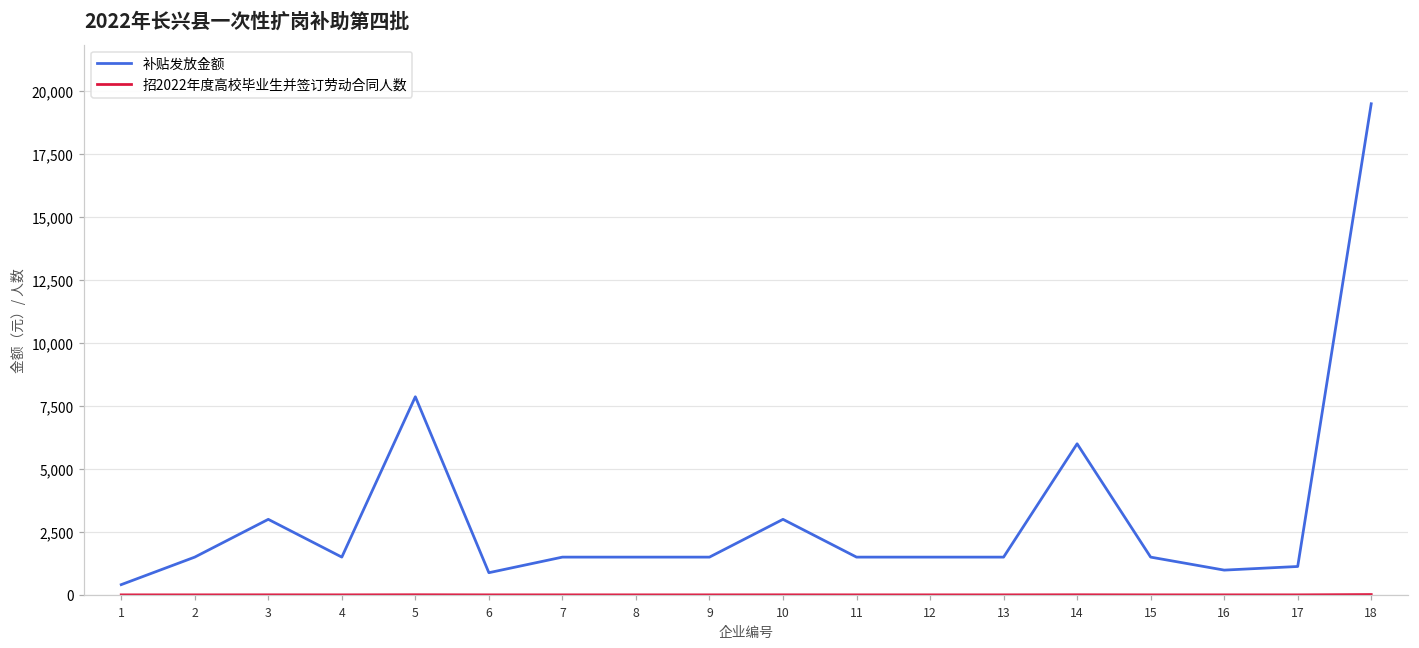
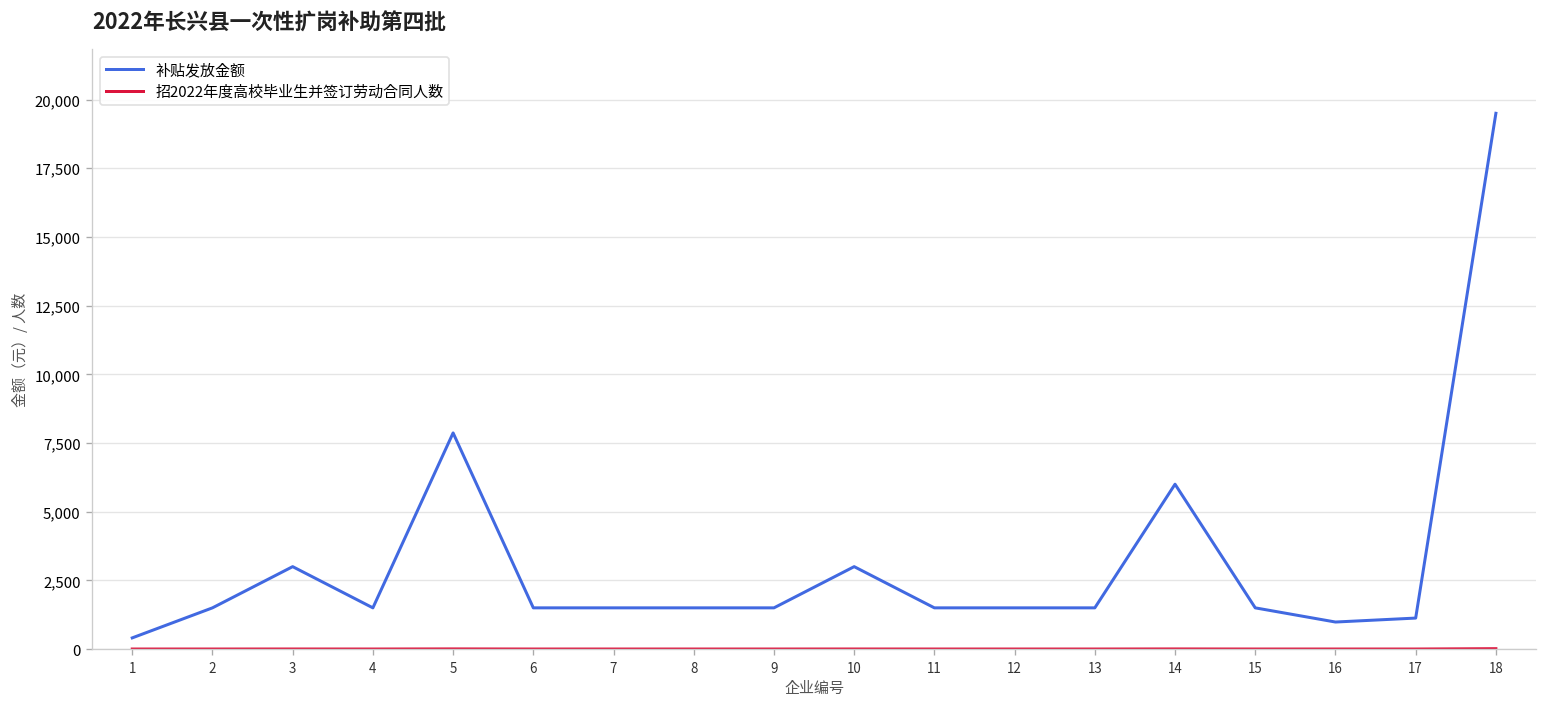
  {
    "补贴发放金额": {
      "1": "400",
      "2": "1,500",
      "3": "3,000",
      "4": "1,500",
      "5": "7,900",
-     "6": "900",
+     "6": "1,500",
      "7": "1,500",
      "8": "1,500",
      "9": "1,500",
      "10": "3,000",
      "11": "1,500",
      "12": "1,500",
      "13": "1,500",
      "14": "6,000",
      "15": "1,500",
      "16": "1,000",
      "17": "1,100",
      "18": "19,500"
    },
    "招2022年度高校毕业生并签订劳动合同人数": {
      "1": "0",
      "2": "0",
      "3": "0",
      "4": "0",
      "5": "0",
      "6": "0",
      "7": "0",
      "8": "0",
      "9": "0",
      "10": "0",
      "11": "0",
      "12": "0",
      "13": "0",
      "14": "0",
      "15": "0",
      "16": "0",
      "17": "0",
      "18": "0"
    }
  }
